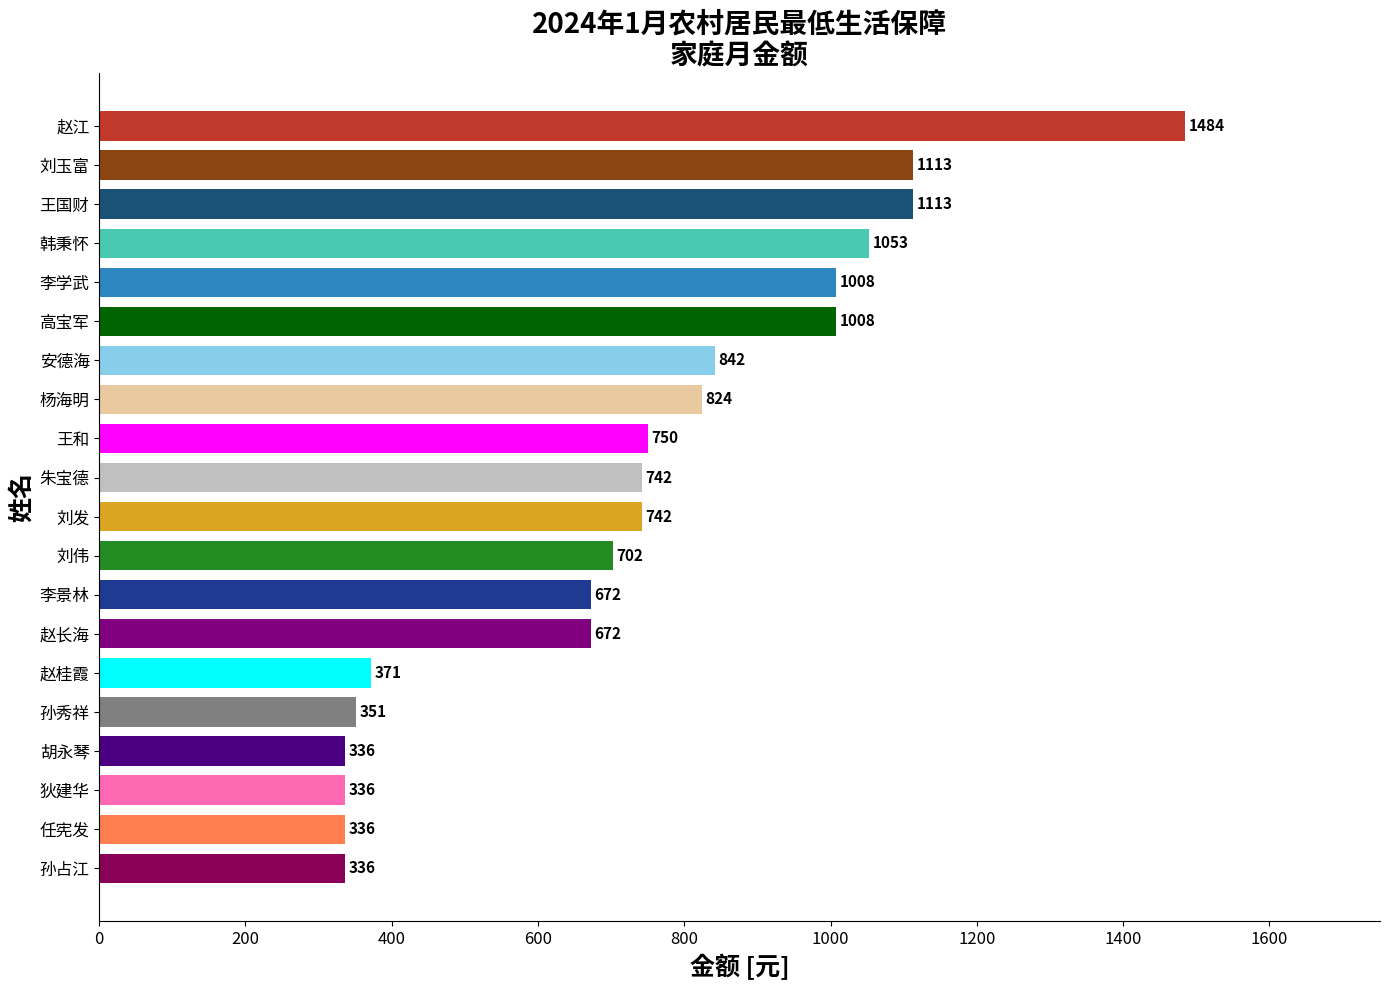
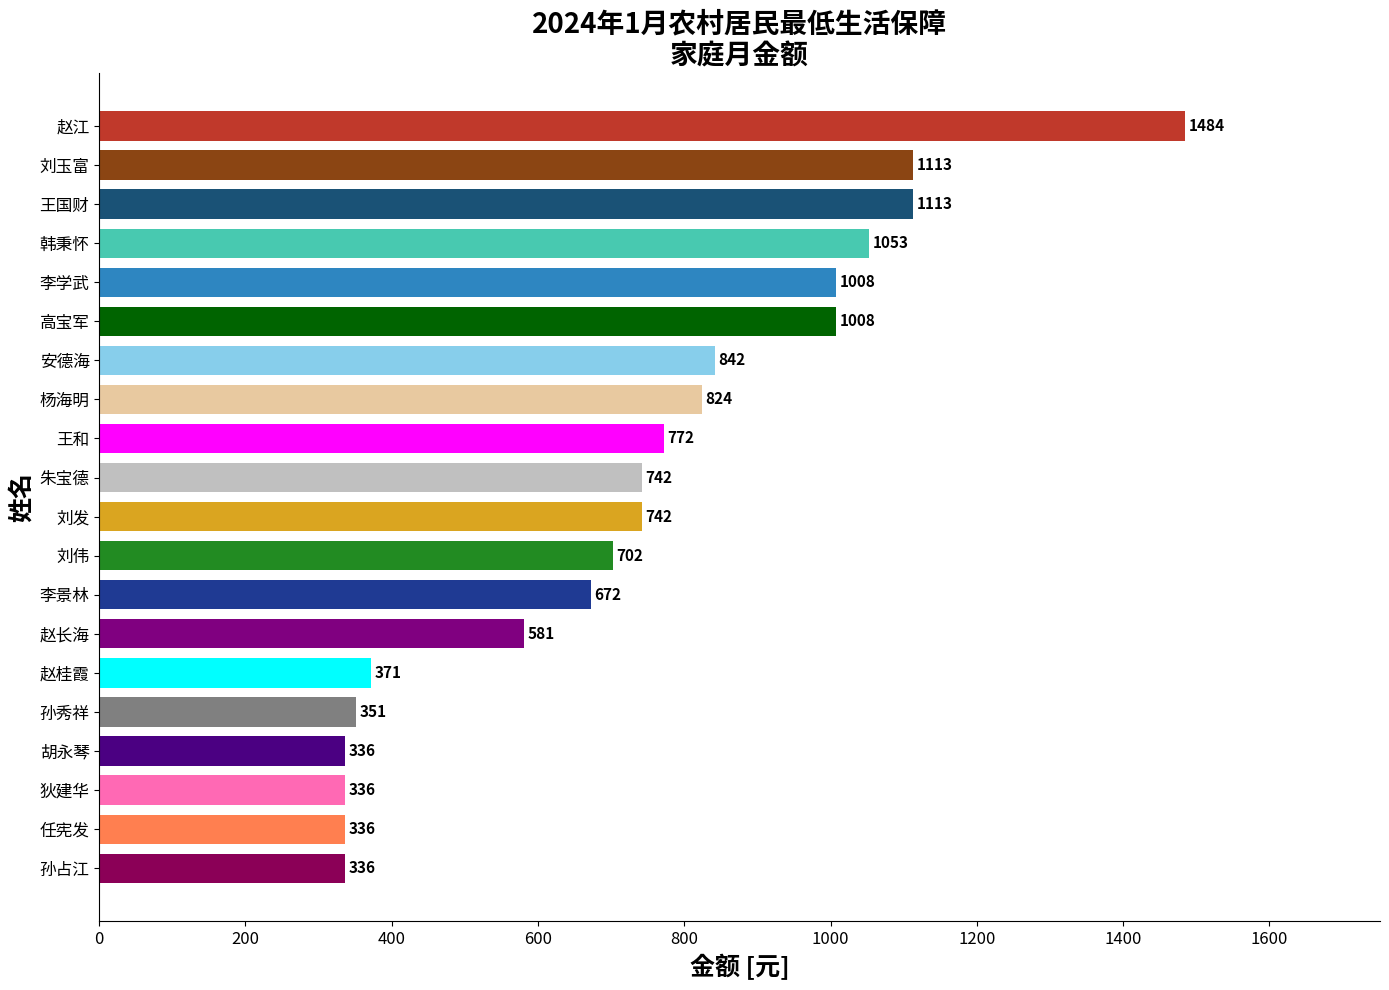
  {
    "赵江": 1484,
    "刘玉富": 1113,
    "王国财": 1113,
    "韩秉怀": 1053,
    "李学武": 1008,
    "高宝军": 1008,
    "安德海": 842,
    "杨海明": 824,
-   "王和": 750,
+   "王和": 772,
    "朱宝德": 742,
    "刘发": 742,
    "刘伟": 702,
    "李景林": 672,
-   "赵长海": 672,
+   "赵长海": 581,
    "赵桂霞": 371,
    "孙秀祥": 351,
    "胡永琴": 336,
    "狄建华": 336,
    "任宪发": 336,
    "孙占江": 336
  }
